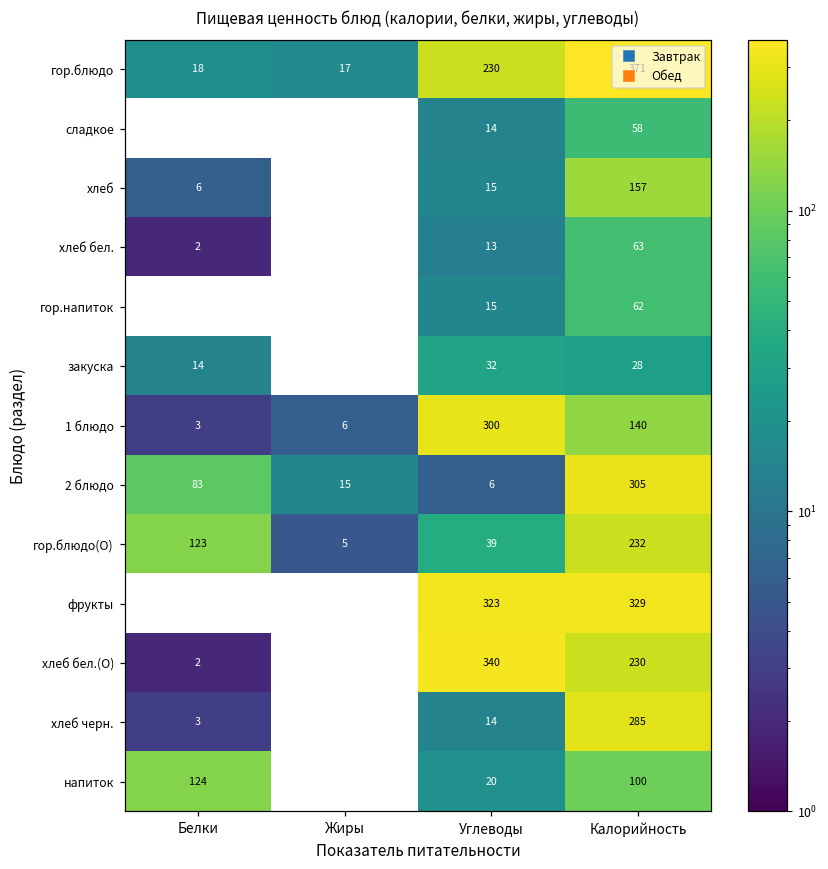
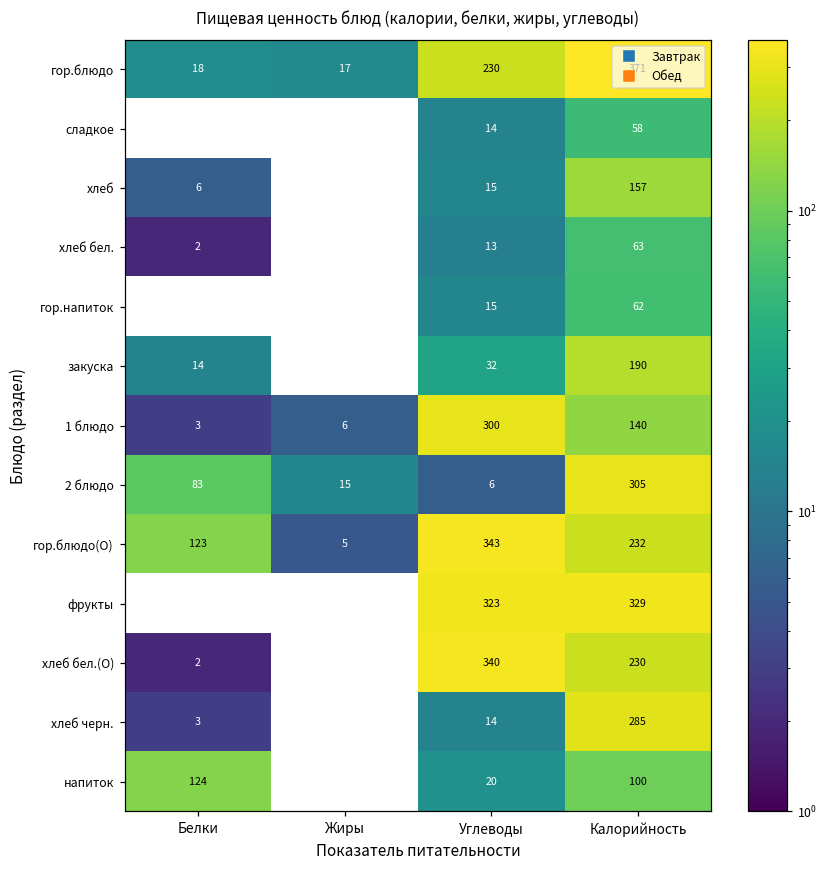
  {
    "гор.блюдо": {
      "Белки": 18,
      "Жиры": 17,
      "Углеводы": 230
    },
    "сладкое": {
      "Углеводы": 14,
      "Калорийность": 58
    },
    "хлеб": {
      "Белки": 6,
      "Углеводы": 15,
      "Калорийность": 157
    },
    "хлеб бел.": {
      "Белки": 2,
      "Углеводы": 13,
      "Калорийность": 63
    },
    "гор.напиток": {
      "Углеводы": 15,
      "Калорийность": 62
    },
    "закуска": {
      "Белки": 14,
      "Углеводы": 32,
-     "Калорийность": 28
+     "Калорийность": 190
    },
    "1 блюдо": {
      "Белки": 3,
      "Жиры": 6,
      "Углеводы": 300,
      "Калорийность": 140
    },
    "2 блюдо": {
      "Белки": 83,
      "Жиры": 15,
      "Углеводы": 6,
      "Калорийность": 305
    },
    "гор.блюдо(О)": {
      "Белки": 123,
      "Жиры": 5,
-     "Углеводы": 39,
+     "Углеводы": 343,
      "Калорийность": 232
    },
    "фрукты": {
      "Углеводы": 323,
      "Калорийность": 329
    },
    "хлеб бел.(О)": {
      "Белки": 2,
      "Углеводы": 340,
      "Калорийность": 230
    },
    "хлеб черн.": {
      "Белки": 3,
      "Углеводы": 14,
      "Калорийность": 285
    },
    "напиток": {
      "Белки": 124,
      "Углеводы": 20,
      "Калорийность": 100
    }
  }
